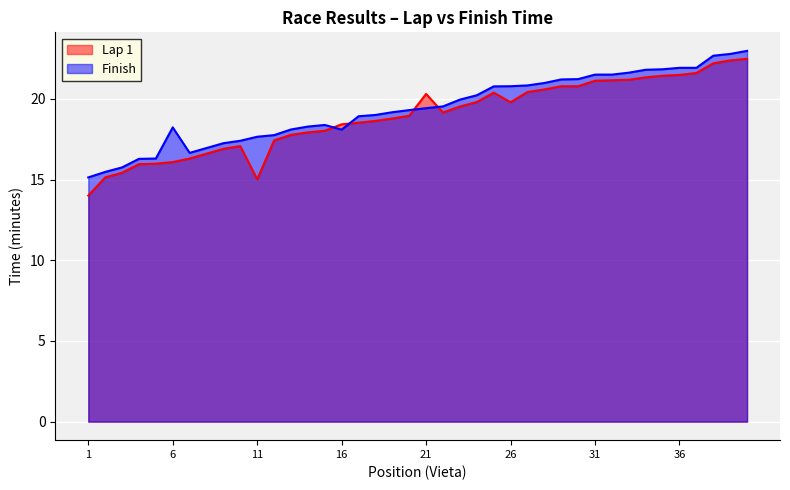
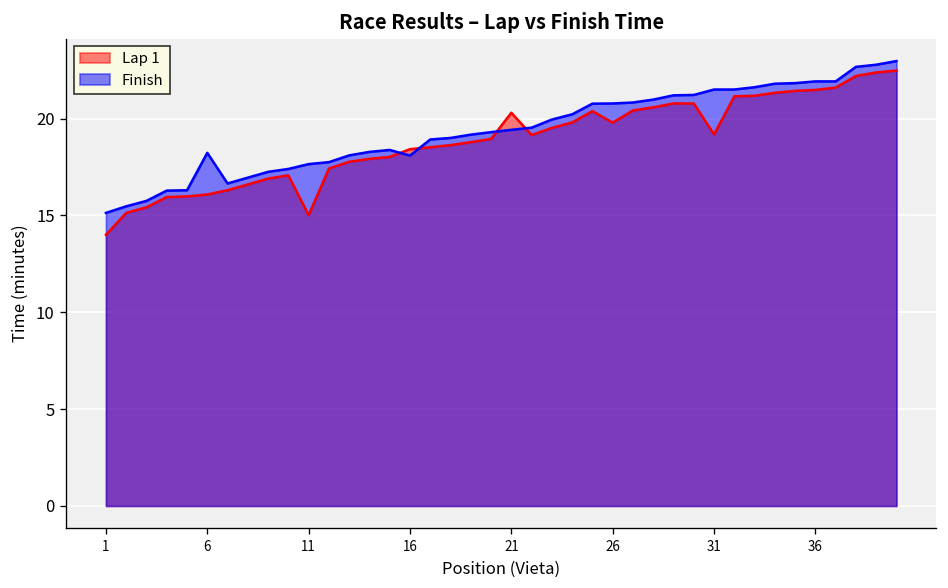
  {
    "Lap 1": {
      "1": 14.0,
      "6": 16.1,
      "11": 15.0,
      "16": 18.4,
      "21": 20.3,
      "26": 19.8,
-     "31": 21.1,
+     "31": 19.2,
      "36": 21.5
    },
    "Finish": {
      "1": 15.1,
      "6": 18.2,
      "11": 17.7,
      "16": 18.1,
      "21": 19.4,
      "26": 20.8,
      "31": 21.5,
      "36": 21.9
    }
  }
